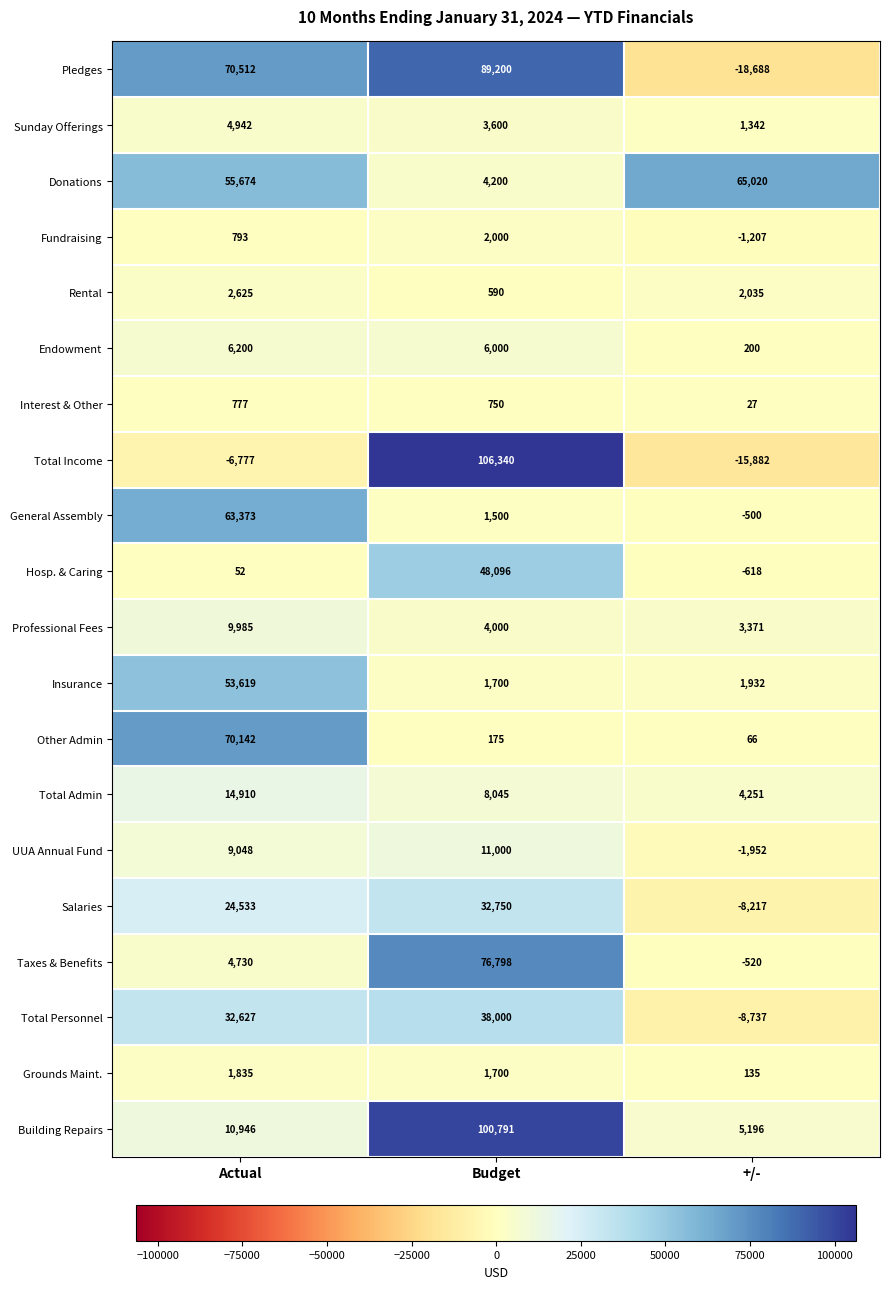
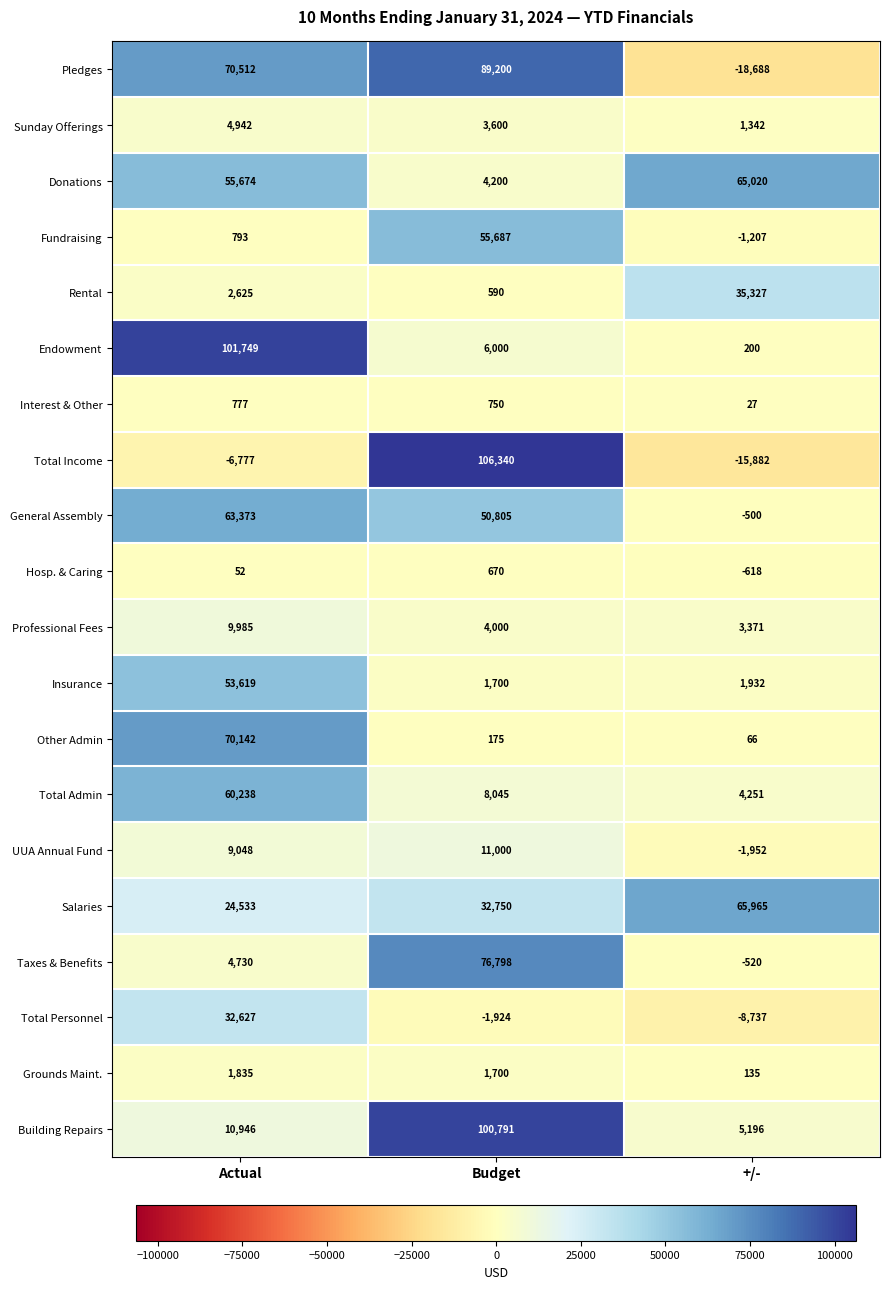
  {
    "Pledges": {
      "Actual": "70,512",
      "Budget": "89,200",
      "+/-": "-18,688"
    },
    "Sunday Offerings": {
      "Actual": "4,942",
      "Budget": "3,600",
      "+/-": "1,342"
    },
    "Donations": {
      "Actual": "55,674",
      "Budget": "4,200",
      "+/-": "65,020"
    },
    "Fundraising": {
      "Actual": "793",
-     "Budget": "2,000",
+     "Budget": "55,687",
      "+/-": "-1,207"
    },
    "Rental": {
      "Actual": "2,625",
      "Budget": "590",
-     "+/-": "2,035"
+     "+/-": "35,327"
    },
    "Endowment": {
-     "Actual": "6,200",
+     "Actual": "101,749",
      "Budget": "6,000",
      "+/-": "200"
    },
    "Interest & Other": {
      "Actual": "777",
      "Budget": "750",
      "+/-": "27"
    },
    "Total Income": {
      "Actual": "-6,777",
      "Budget": "106,340",
      "+/-": "-15,882"
    },
    "General Assembly": {
      "Actual": "63,373",
-     "Budget": "1,500",
+     "Budget": "50,805",
      "+/-": "-500"
    },
    "Hosp. & Caring": {
      "Actual": "52",
-     "Budget": "48,096",
+     "Budget": "670",
      "+/-": "-618"
    },
    "Professional Fees": {
      "Actual": "9,985",
      "Budget": "4,000",
      "+/-": "3,371"
    },
    "Insurance": {
      "Actual": "53,619",
      "Budget": "1,700",
      "+/-": "1,932"
    },
    "Other Admin": {
      "Actual": "70,142",
      "Budget": "175",
      "+/-": "66"
    },
    "Total Admin": {
-     "Actual": "14,910",
+     "Actual": "60,238",
      "Budget": "8,045",
      "+/-": "4,251"
    },
    "UUA Annual Fund": {
      "Actual": "9,048",
      "Budget": "11,000",
      "+/-": "-1,952"
    },
    "Salaries": {
      "Actual": "24,533",
      "Budget": "32,750",
-     "+/-": "-8,217"
+     "+/-": "65,965"
    },
    "Taxes & Benefits": {
      "Actual": "4,730",
      "Budget": "76,798",
      "+/-": "-520"
    },
    "Total Personnel": {
      "Actual": "32,627",
-     "Budget": "38,000",
+     "Budget": "-1,924",
      "+/-": "-8,737"
    },
    "Grounds Maint.": {
      "Actual": "1,835",
      "Budget": "1,700",
      "+/-": "135"
    },
    "Building Repairs": {
      "Actual": "10,946",
      "Budget": "100,791",
      "+/-": "5,196"
    }
  }
